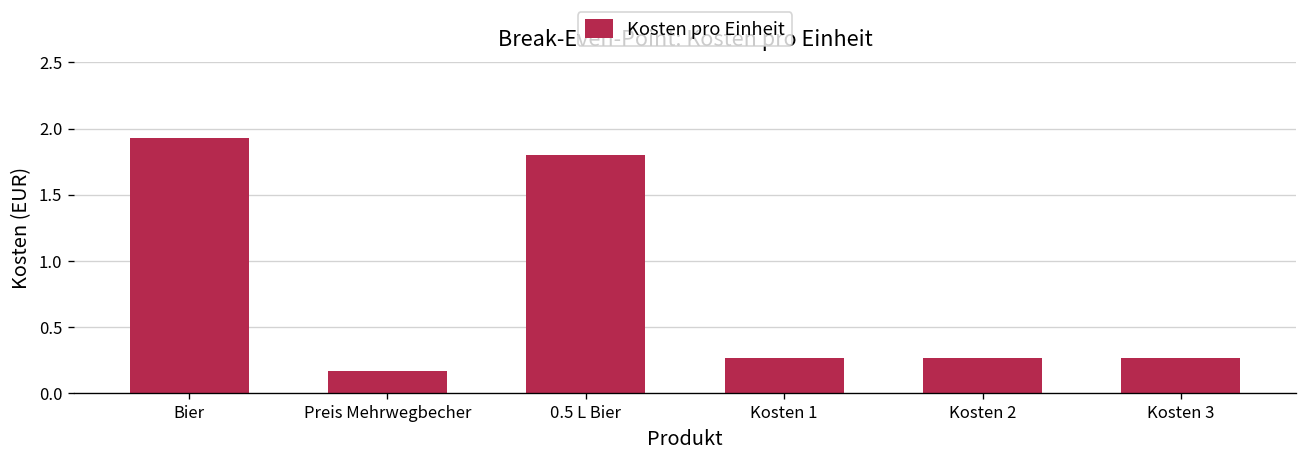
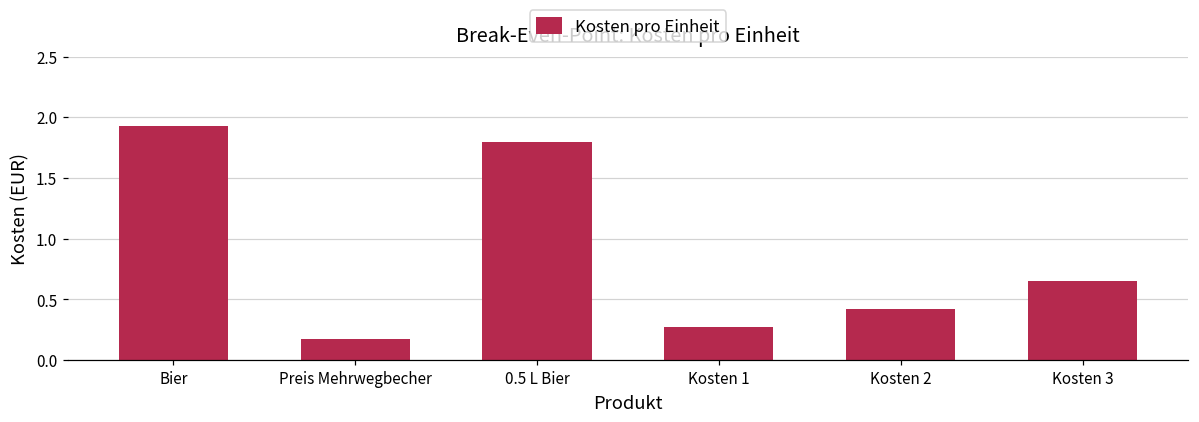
  {
    "Bier": 1.93,
    "Preis Mehrwegbecher": 0.17,
    "0.5 L Bier": 1.80,
    "Kosten 1": 0.27,
-   "Kosten 2": 0.27,
-   "Kosten 3": 0.27
+   "Kosten 2": 0.42,
+   "Kosten 3": 0.65
  }
